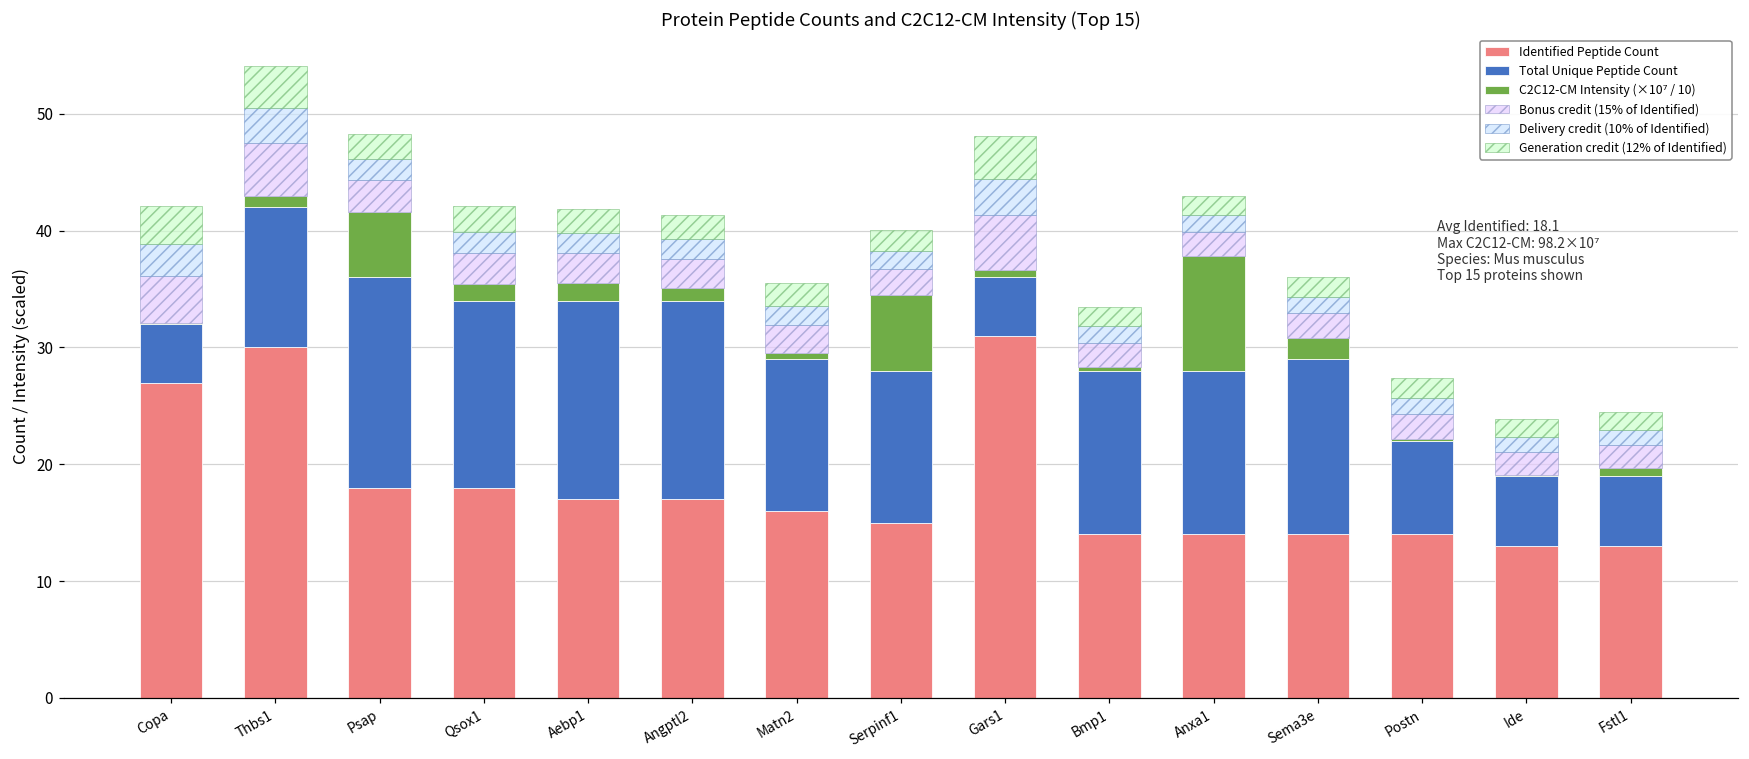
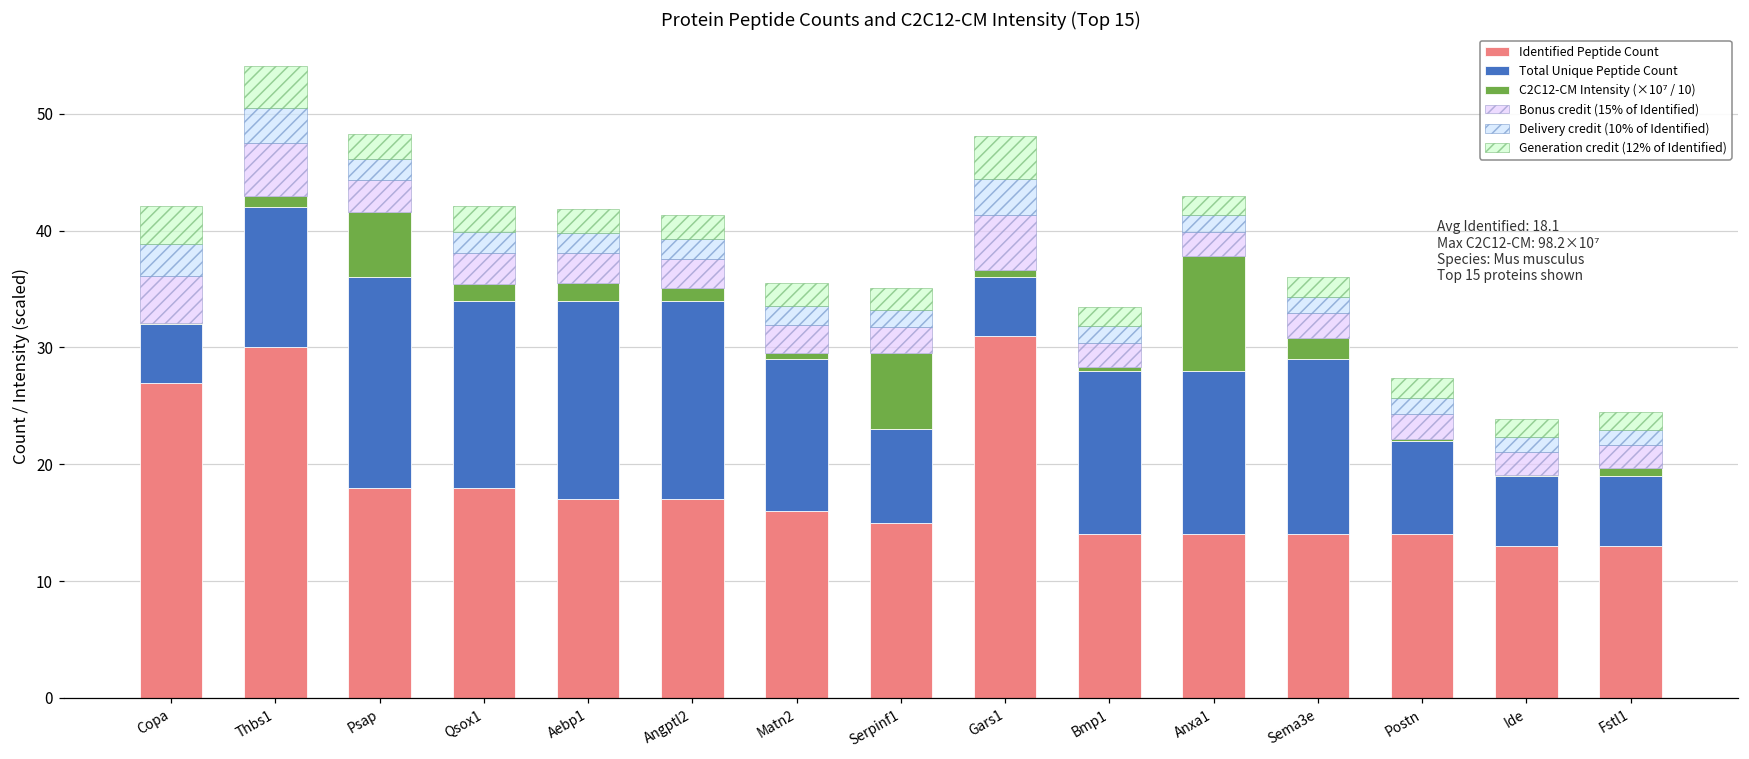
  {
    "Identified Peptide Count": {
      "Copa": 27,
      "Thbs1": 30,
      "Psap": 18,
      "Qsox1": 18,
      "Aebp1": 17,
      "Angptl2": 17,
      "Matn2": 16,
      "Serpinf1": 15,
      "Gars1": 31,
      "Bmp1": 14,
      "Anxa1": 14,
      "Sema3e": 14,
      "Postn": 14,
      "Ide": 13,
      "Fstl1": 13
    },
    "Total Unique Peptide Count": {
      "Copa": 5,
      "Thbs1": 12,
      "Psap": 18,
      "Qsox1": 16,
      "Aebp1": 17,
      "Angptl2": 17,
      "Matn2": 13,
-     "Serpinf1": 13,
+     "Serpinf1": 8,
      "Gars1": 5,
      "Bmp1": 14,
      "Anxa1": 14,
      "Sema3e": 15,
      "Postn": 8,
      "Ide": 6,
      "Fstl1": 6
    },
    "C2C12-CM Intensity (×10⁷ / 10)": {
      "Thbs1": 1,
      "Psap": 5.6,
      "Qsox1": 1.4,
      "Aebp1": 1.5,
      "Angptl2": 1,
      "Matn2": 0.6,
      "Serpinf1": 6.5,
      "Gars1": 0.7,
      "Bmp1": 0.3,
      "Anxa1": 10,
      "Sema3e": 2,
      "Fstl1": 0.7
    }
  }
